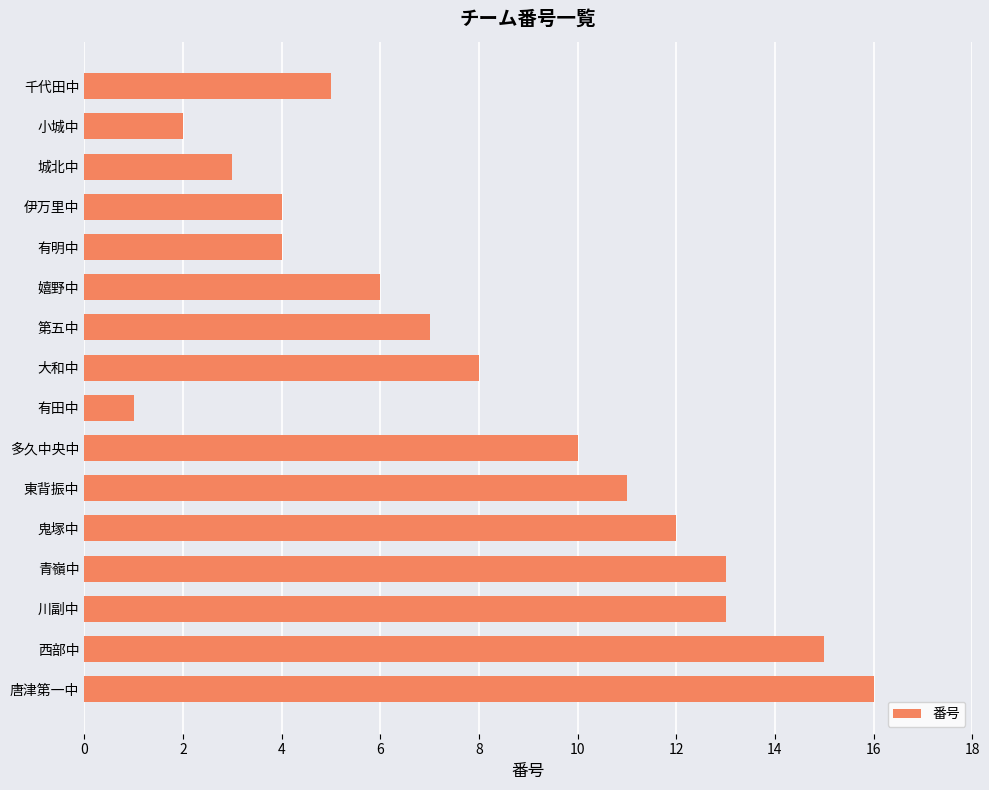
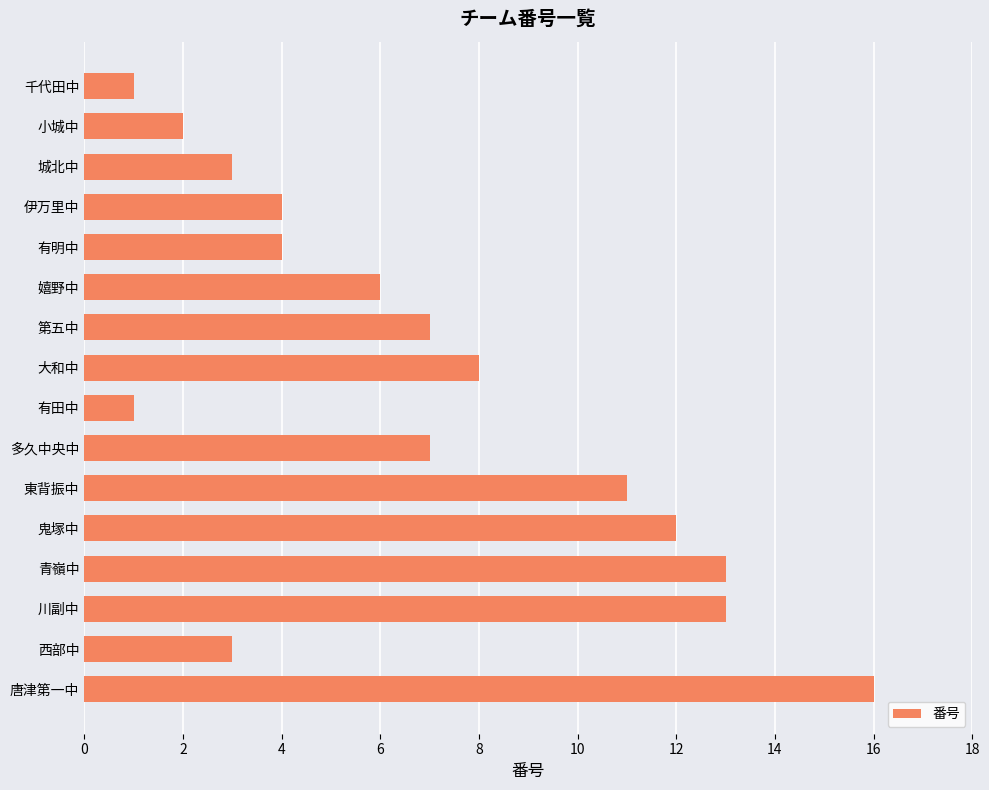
  {
-   "千代田中": 5,
+   "千代田中": 1,
    "小城中": 2,
    "城北中": 3,
    "伊万里中": 4,
    "有明中": 4,
    "嬉野中": 6,
    "第五中": 7,
    "大和中": 8,
    "有田中": 1,
-   "多久中央中": 10,
+   "多久中央中": 7,
    "東背振中": 11,
    "鬼塚中": 12,
    "青嶺中": 13,
    "川副中": 13,
-   "西部中": 15,
+   "西部中": 3,
    "唐津第一中": 16
  }
